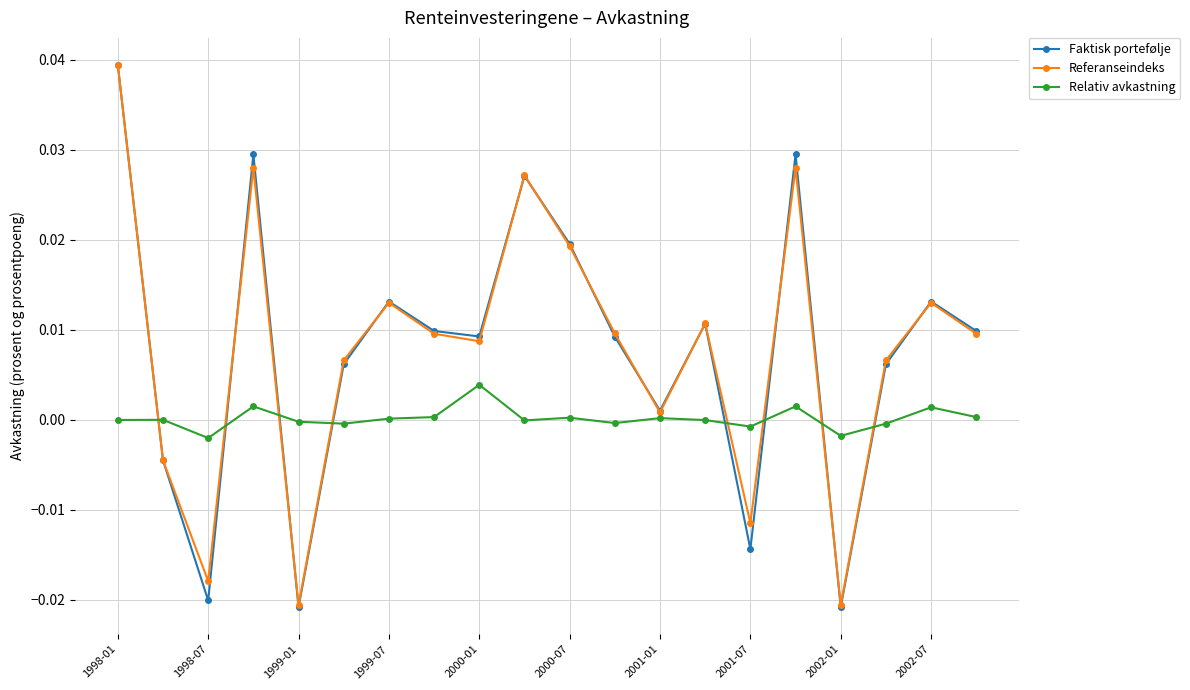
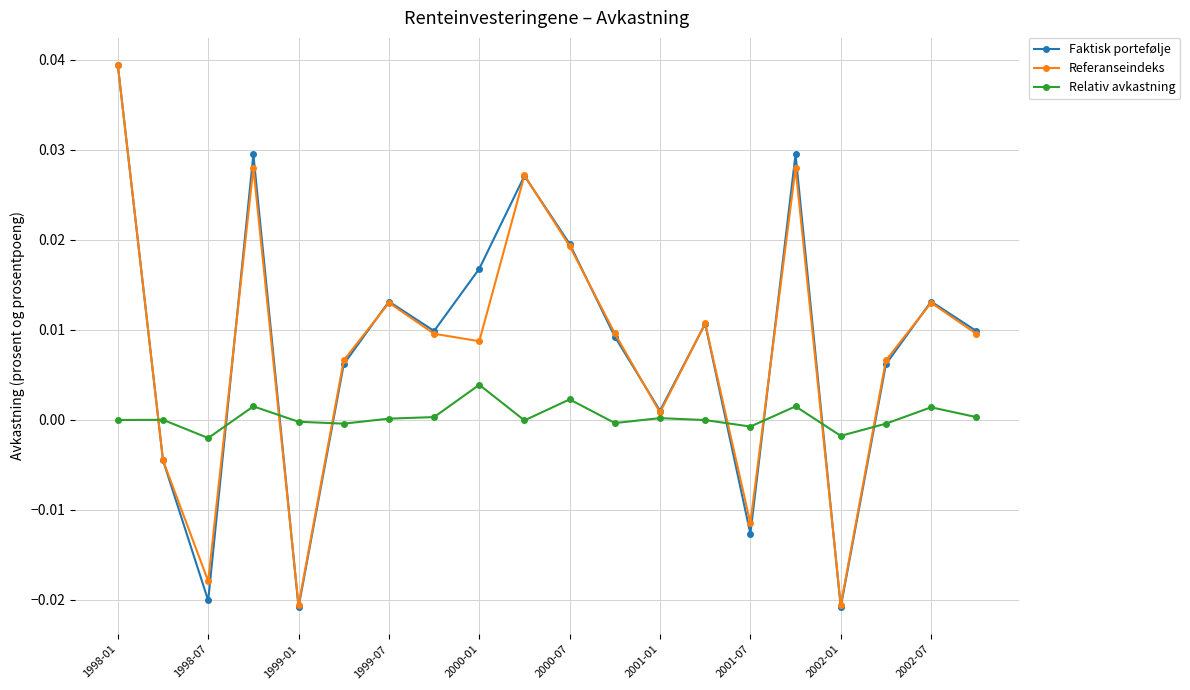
  {
    "Faktisk portefølje": {
      "1998-07": -0.020,
-     "2000-01": 0.009,
-     "2001-07": -0.014
+     "2000-01": 0.017,
+     "2001-07": -0.013
    },
    "Referanseindeks": {
      "1998-07": -0.018,
      "2000-01": 0.009,
      "2001-07": -0.011
    },
    "Relativ avkastning": {
      "1998-01": 0.000,
      "1998-07": -0.002,
      "1999-01": 0.000,
      "1999-07": 0.000,
      "2000-01": 0.004,
-     "2000-07": 0.000,
+     "2000-07": 0.002,
      "2001-01": 0.000,
      "2001-07": -0.001,
      "2002-01": -0.002,
      "2002-07": 0.001
    }
  }
